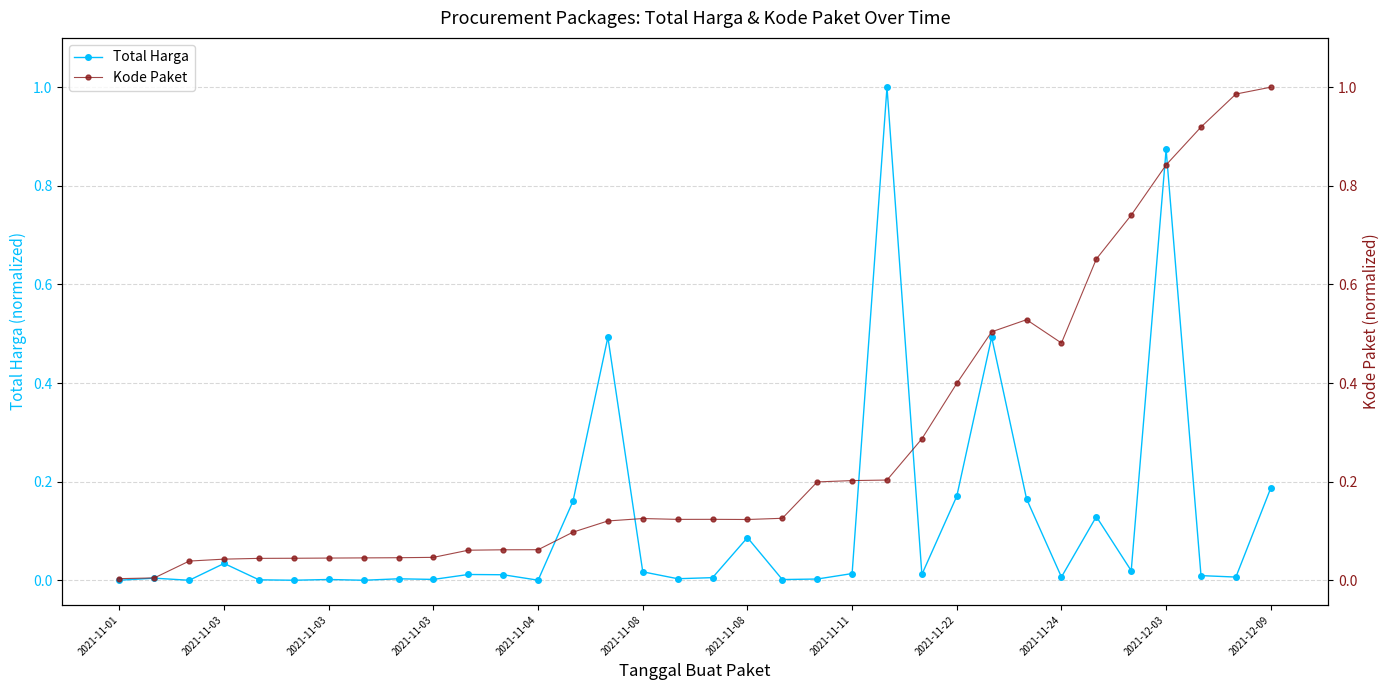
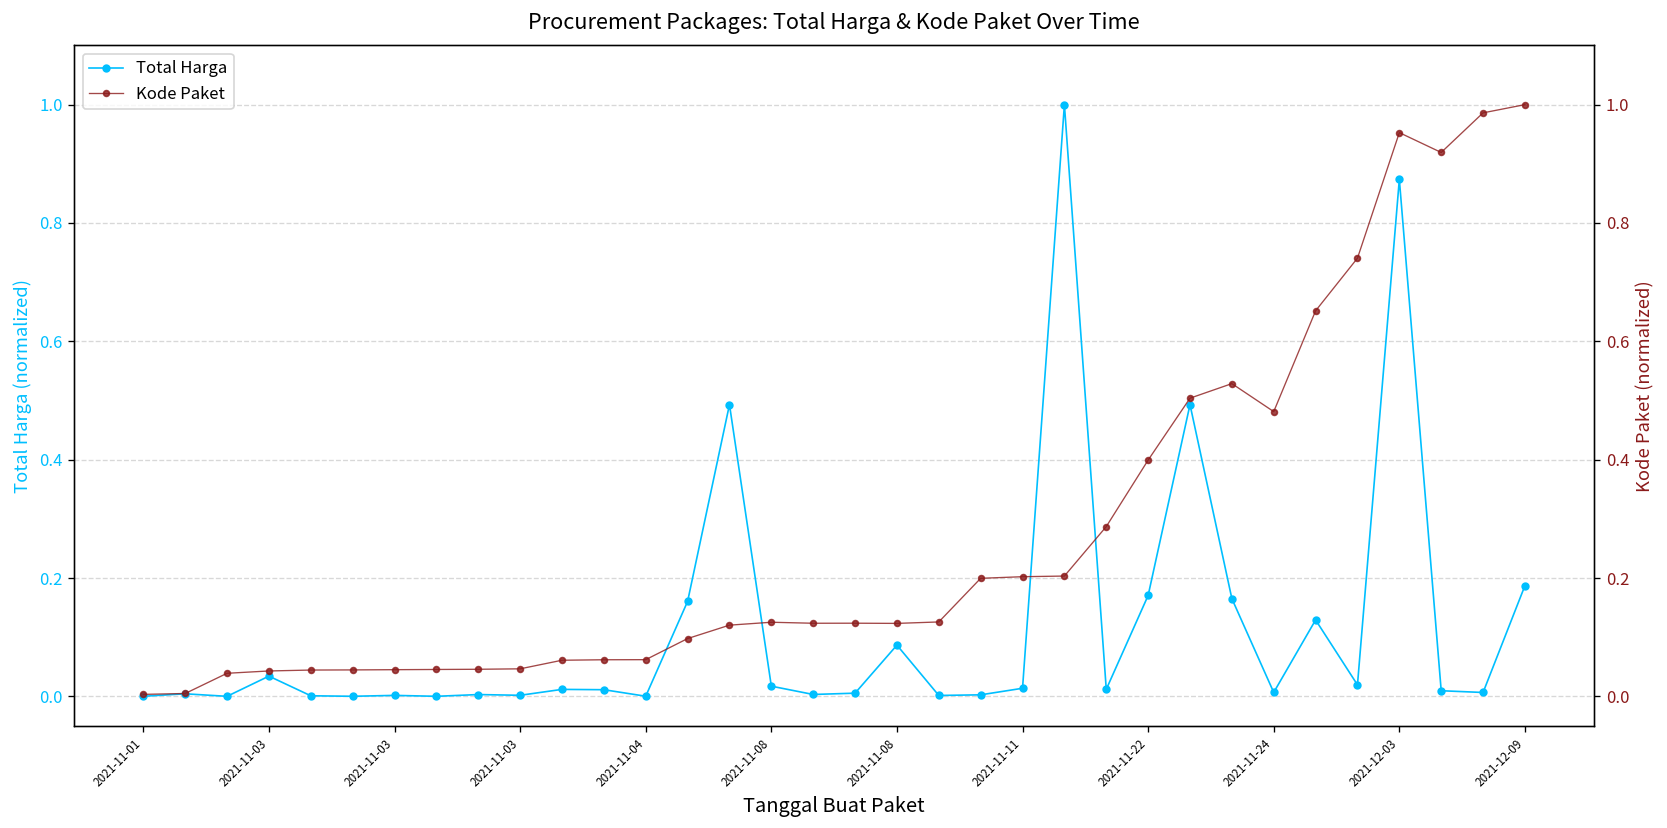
  {
    "Total Harga": {
      "2021-11-22": 0.17,
      "2021-12-03": 0.87
    },
    "Kode Paket": {
      "2021-11-22": 0.40,
-     "2021-12-03": 0.84
+     "2021-12-03": 0.95
    }
  }
